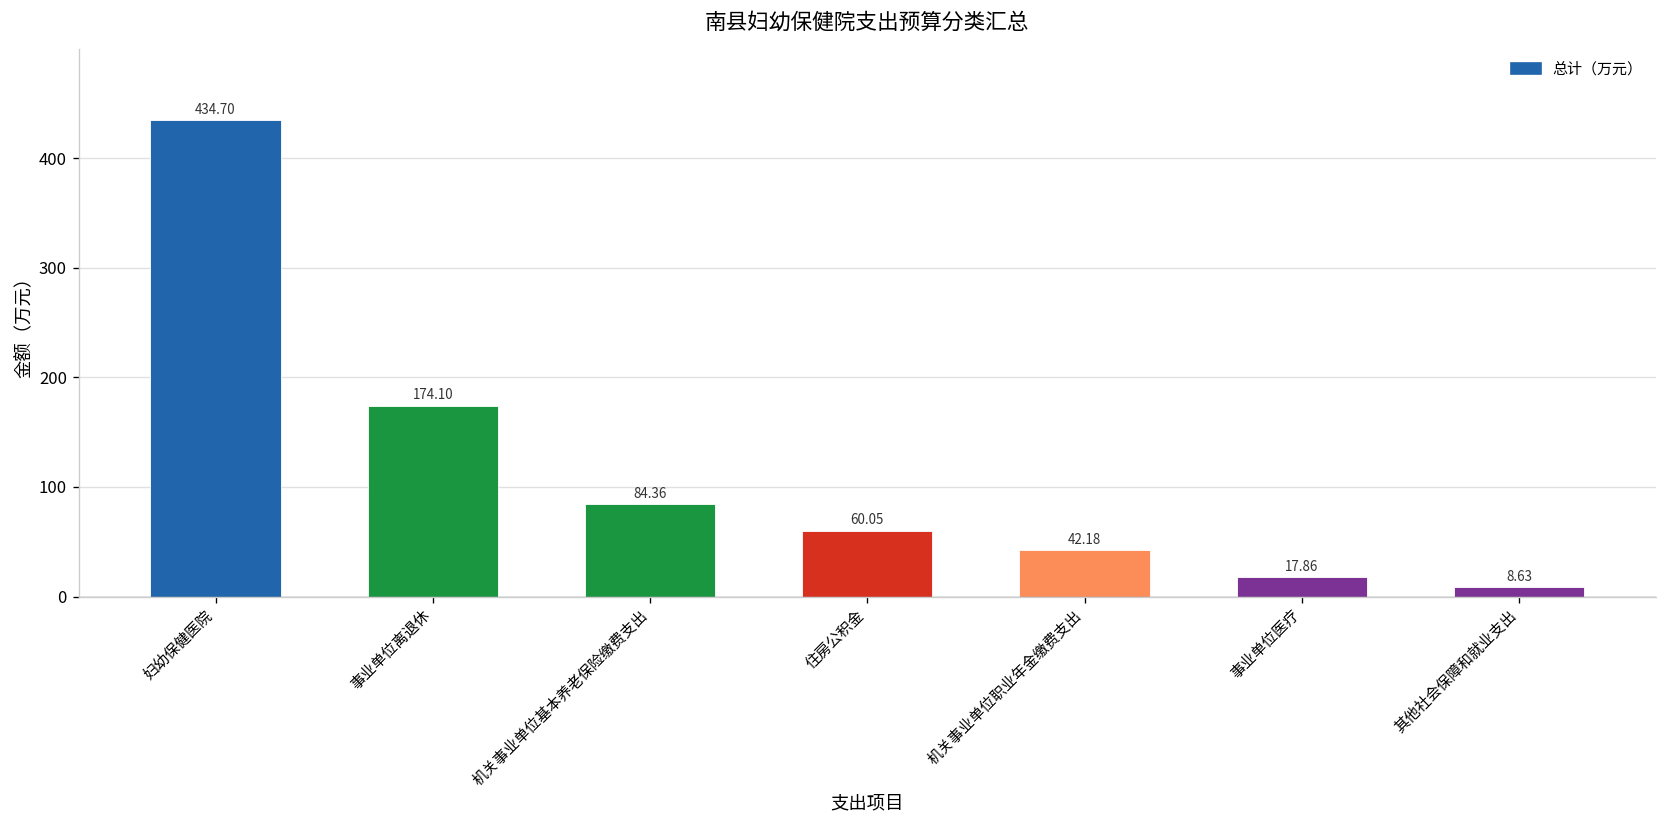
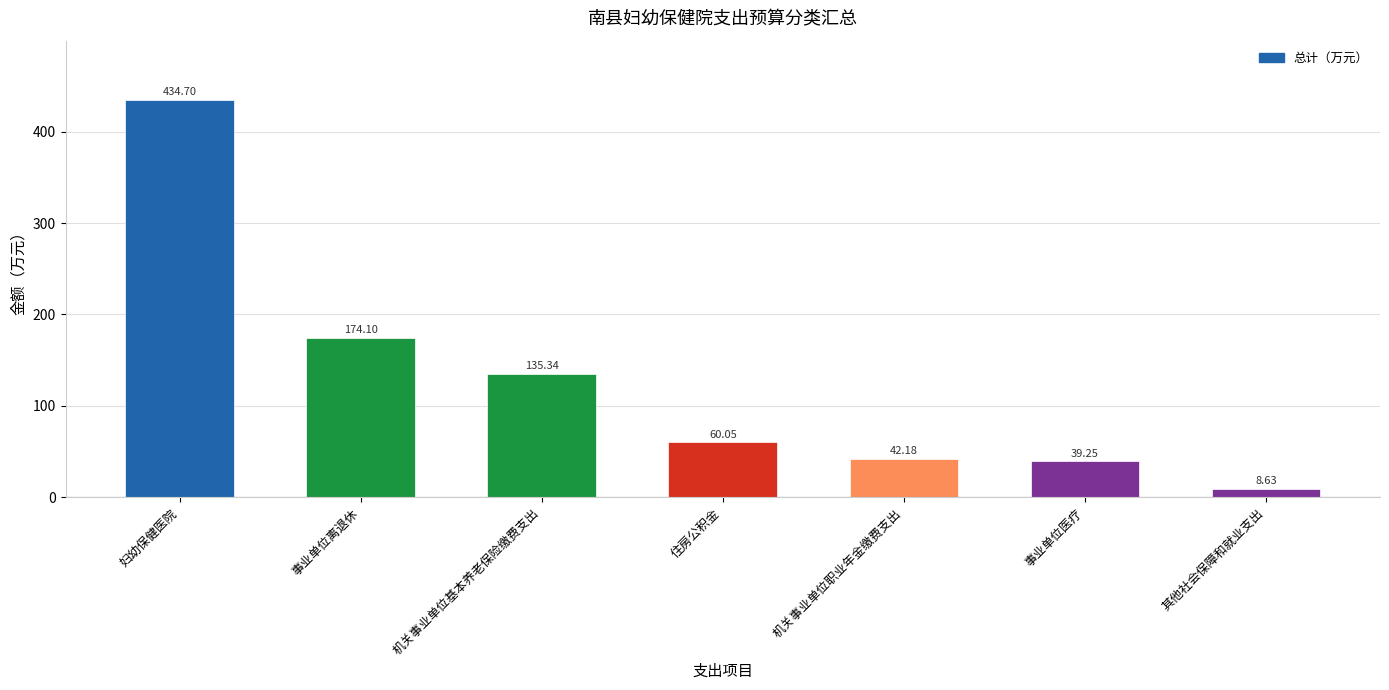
  {
    "妇幼保健医院": 434.70,
    "事业单位离退休": 174.10,
-   "机关事业单位基本养老保险缴费支出": 84.36,
+   "机关事业单位基本养老保险缴费支出": 135.34,
    "住房公积金": 60.05,
    "机关事业单位职业年金缴费支出": 42.18,
-   "事业单位医疗": 17.86,
+   "事业单位医疗": 39.25,
    "其他社会保障和就业支出": 8.63
  }
